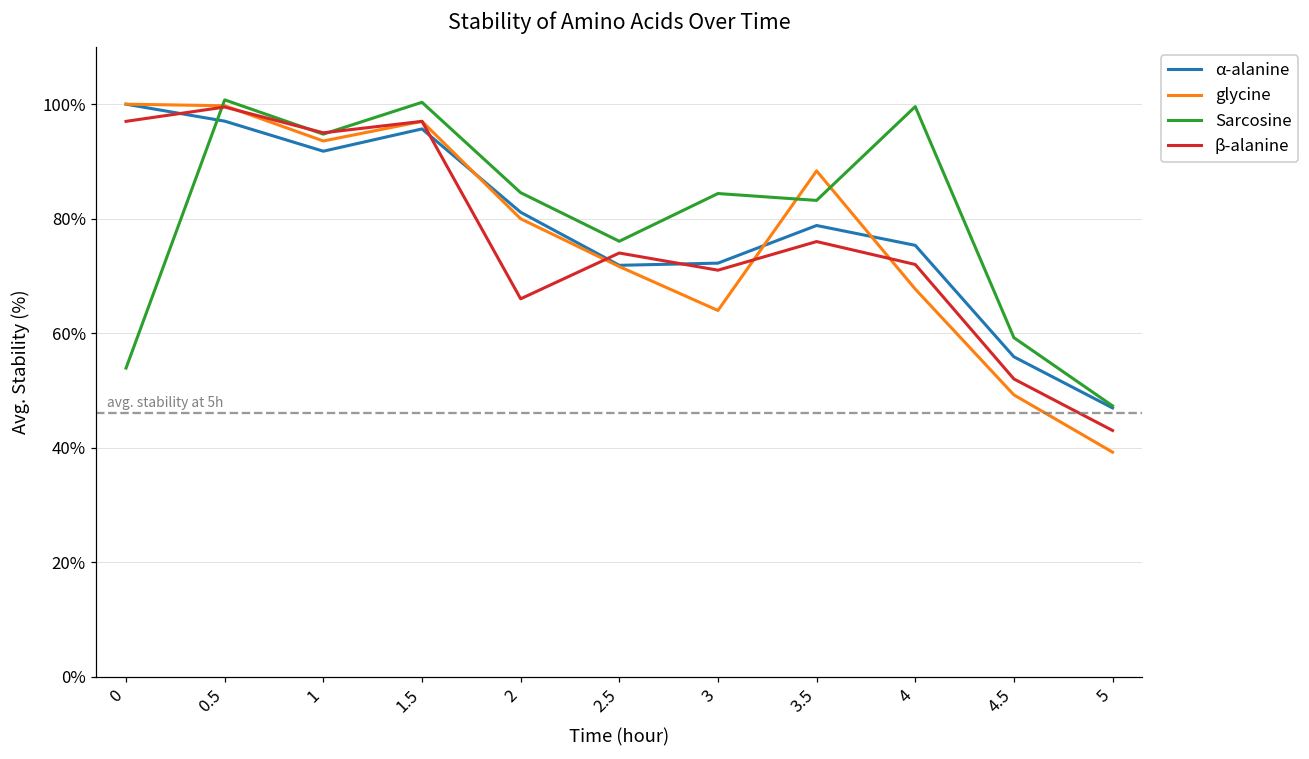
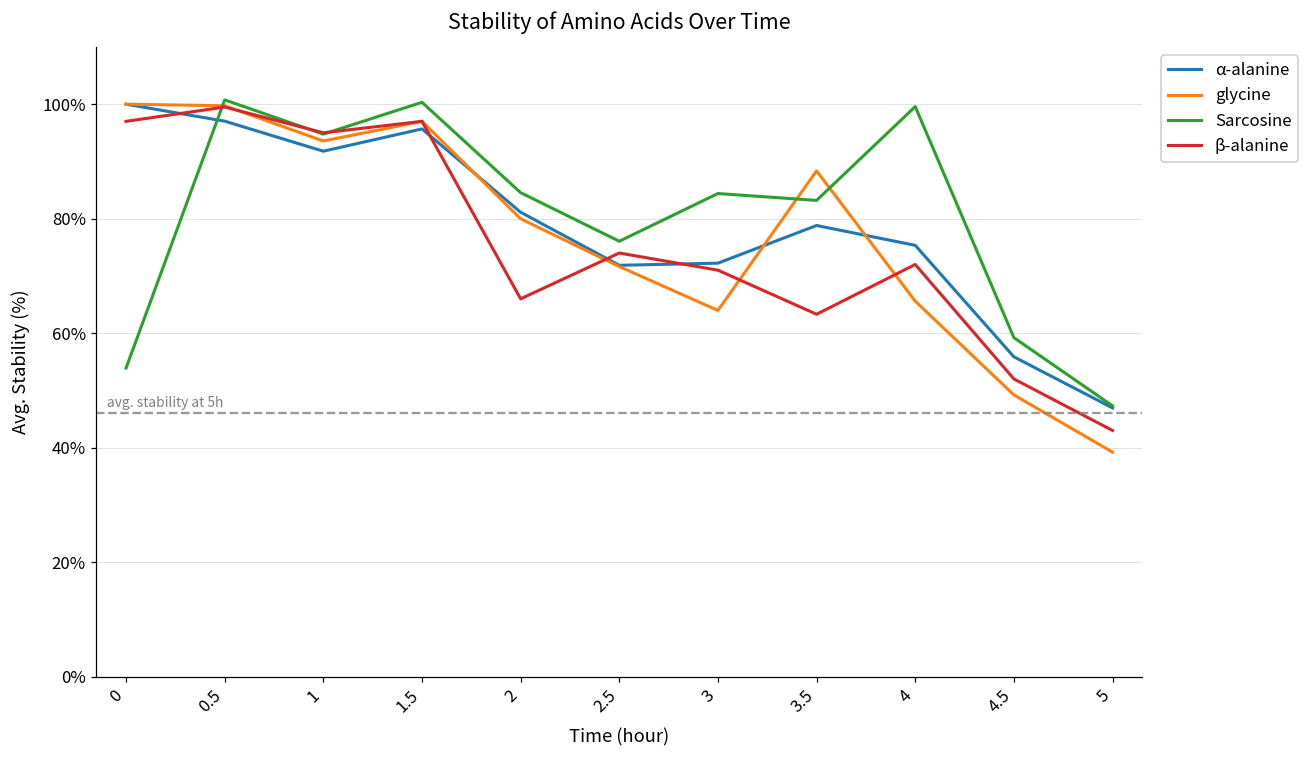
  {
    "α-alanine": {
      "0.5": "97%",
      "1": "92%",
      "1.5": "96%",
      "2": "81%",
      "3": "72%",
      "3.5": "79%",
      "4": "75%",
      "4.5": "56%"
    },
    "glycine": {
      "1": "94%",
      "2": "80%",
      "3": "64%",
      "3.5": "88%",
-     "4": "68%",
+     "4": "66%",
      "4.5": "49%",
      "5": "39%"
    },
    "Sarcosine": {
      "0": "54%",
      "0.5": "101%",
      "1.5": "100%",
      "2": "85%",
      "2.5": "76%",
      "3": "84%",
      "3.5": "83%",
      "4": "100%",
      "4.5": "59%"
    },
    "β-alanine": {
      "0": "97%",
      "2": "66%",
      "2.5": "74%",
      "3": "71%",
-     "3.5": "76%",
+     "3.5": "63%",
      "4": "72%",
      "4.5": "52%",
      "5": "43%"
    }
  }
